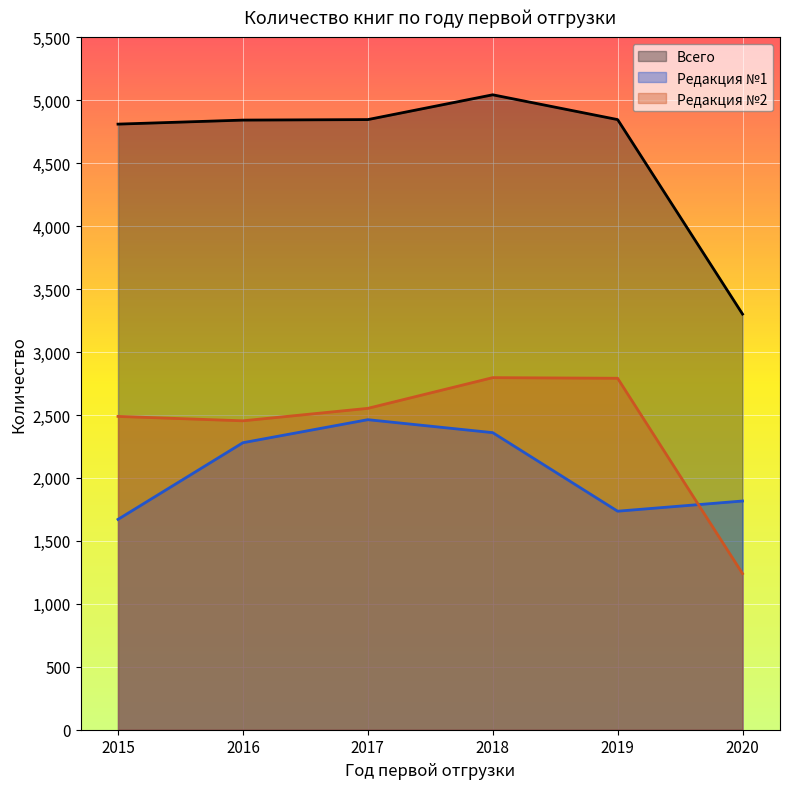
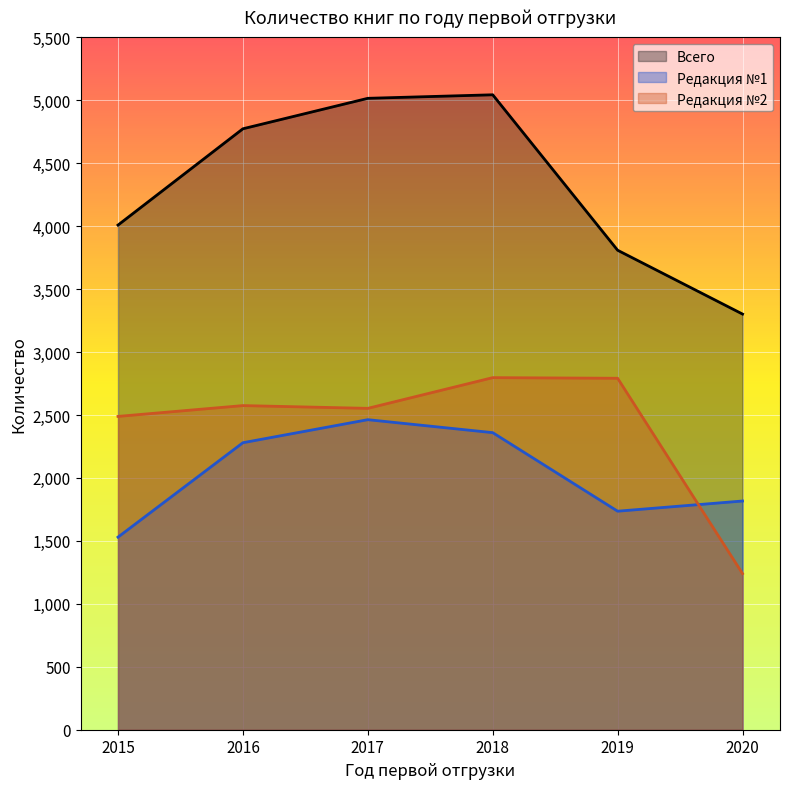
  {
    "Всего": {
-     "2015": "4,810",
-     "2016": "4,840",
-     "2017": "4,850",
+     "2015": "4,010",
+     "2016": "4,770",
+     "2017": "5,020",
      "2018": "5,040",
-     "2019": "4,850",
+     "2019": "3,810",
      "2020": "3,300"
    },
    "Редакция №1": {
-     "2015": "1,670",
+     "2015": "1,530",
      "2016": "2,280",
      "2017": "2,460",
      "2018": "2,360",
      "2019": "1,740",
      "2020": "1,820"
    },
    "Редакция №2": {
      "2015": "2,490",
-     "2016": "2,450",
+     "2016": "2,580",
      "2017": "2,550",
      "2018": "2,800",
      "2019": "2,790",
      "2020": "1,240"
    }
  }
